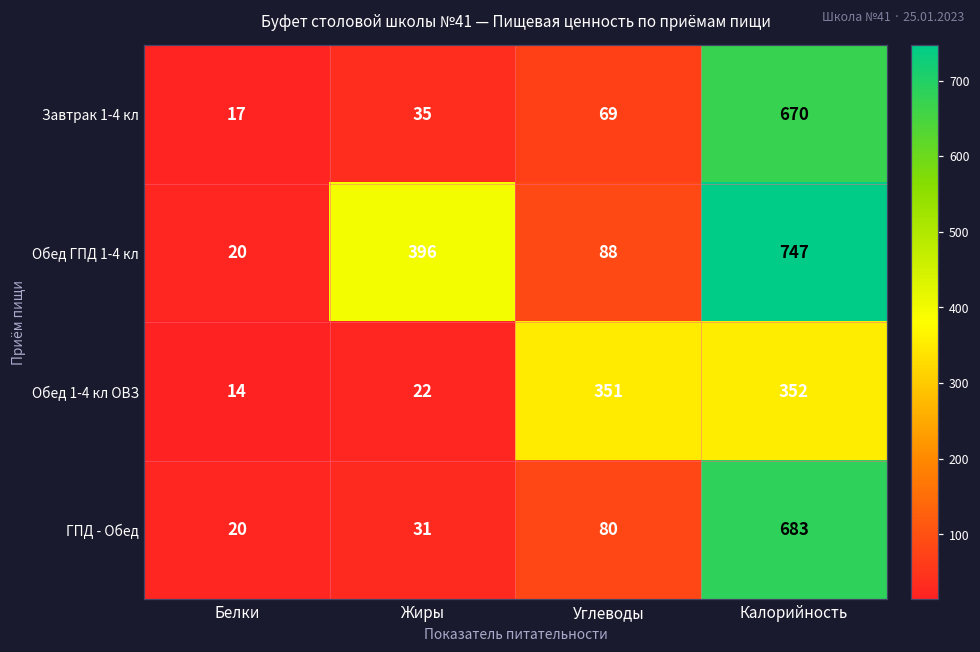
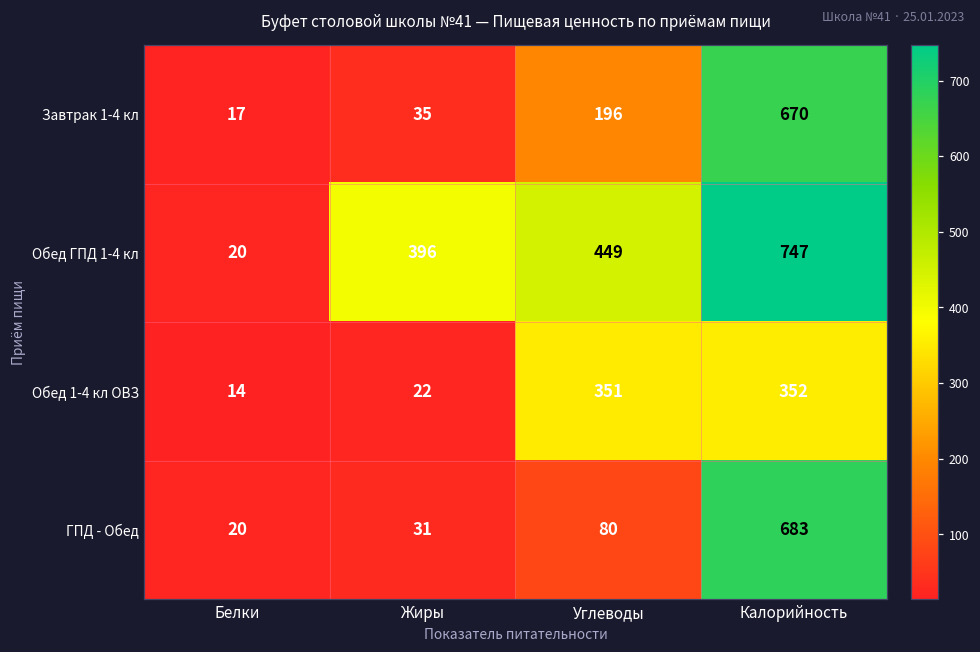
  {
    "Завтрак 1-4 кл": {
      "Белки": 17,
      "Жиры": 35,
-     "Углеводы": 69,
+     "Углеводы": 196,
      "Калорийность": 670
    },
    "Обед ГПД 1-4 кл": {
      "Белки": 20,
      "Жиры": 396,
-     "Углеводы": 88,
+     "Углеводы": 449,
      "Калорийность": 747
    },
    "Обед 1-4 кл ОВЗ": {
      "Белки": 14,
      "Жиры": 22,
      "Углеводы": 351,
      "Калорийность": 352
    },
    "ГПД - Обед": {
      "Белки": 20,
      "Жиры": 31,
      "Углеводы": 80,
      "Калорийность": 683
    }
  }
